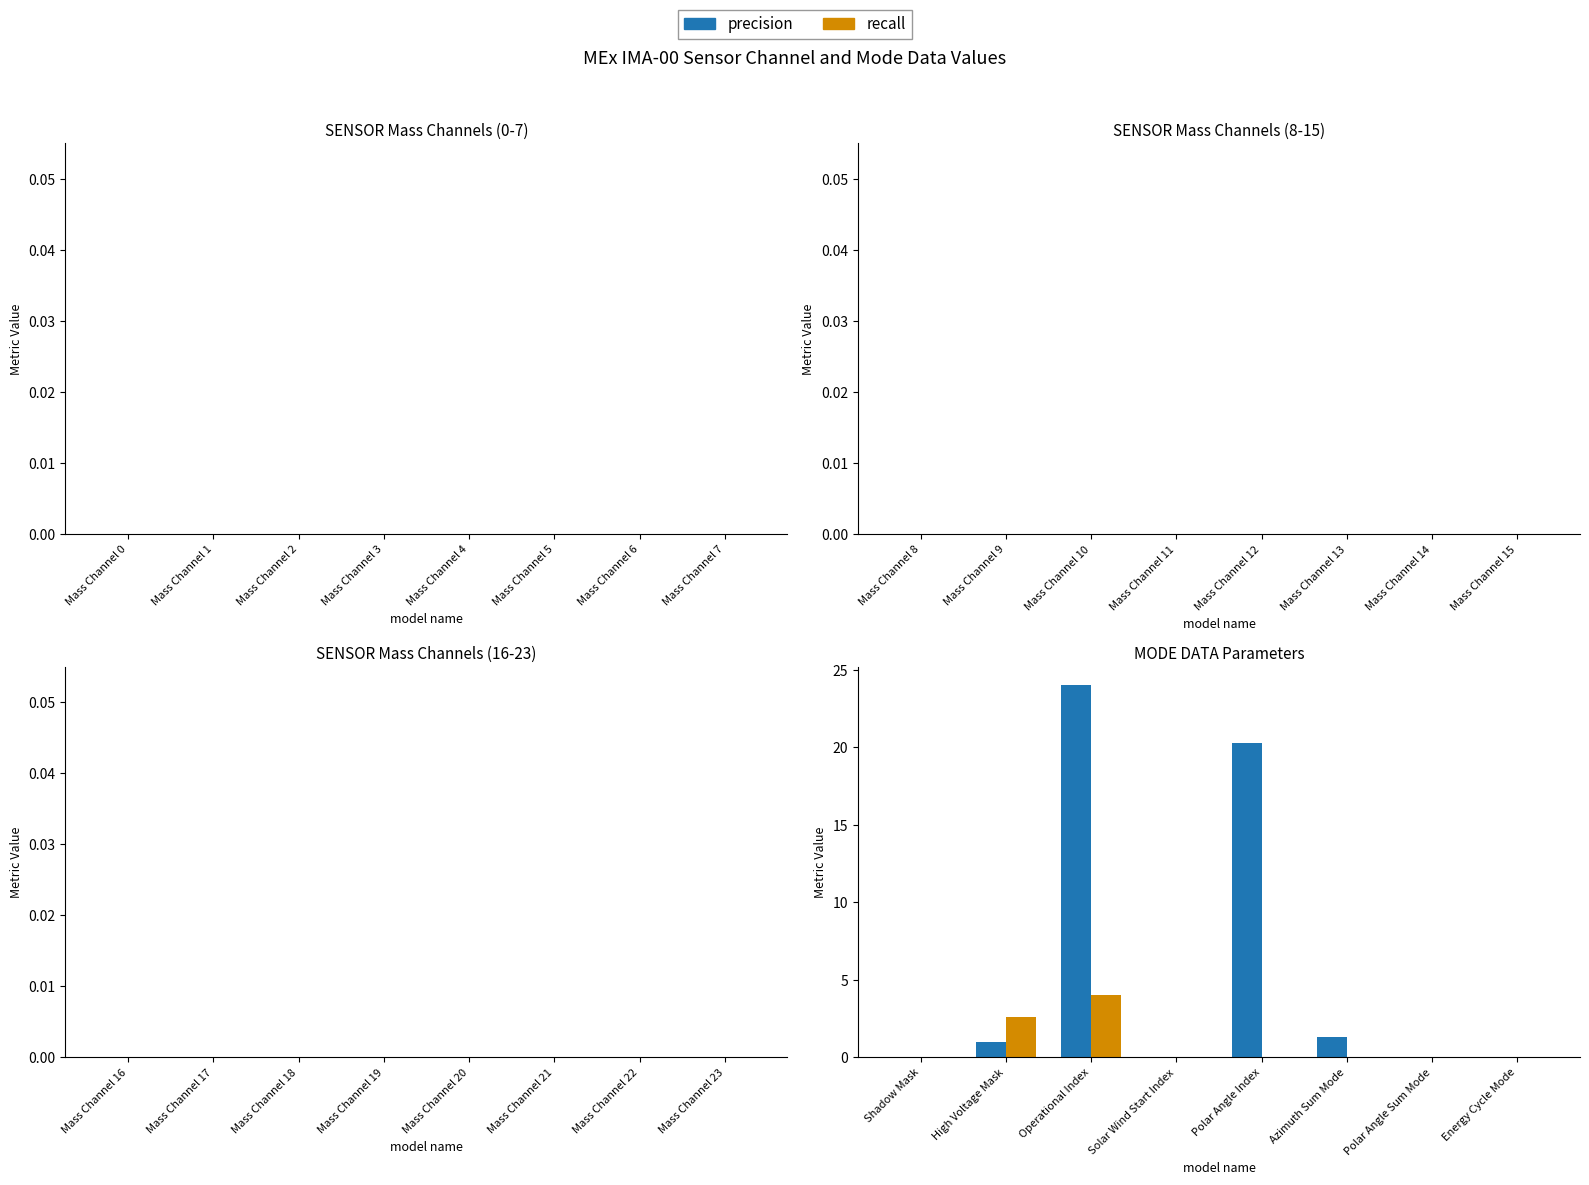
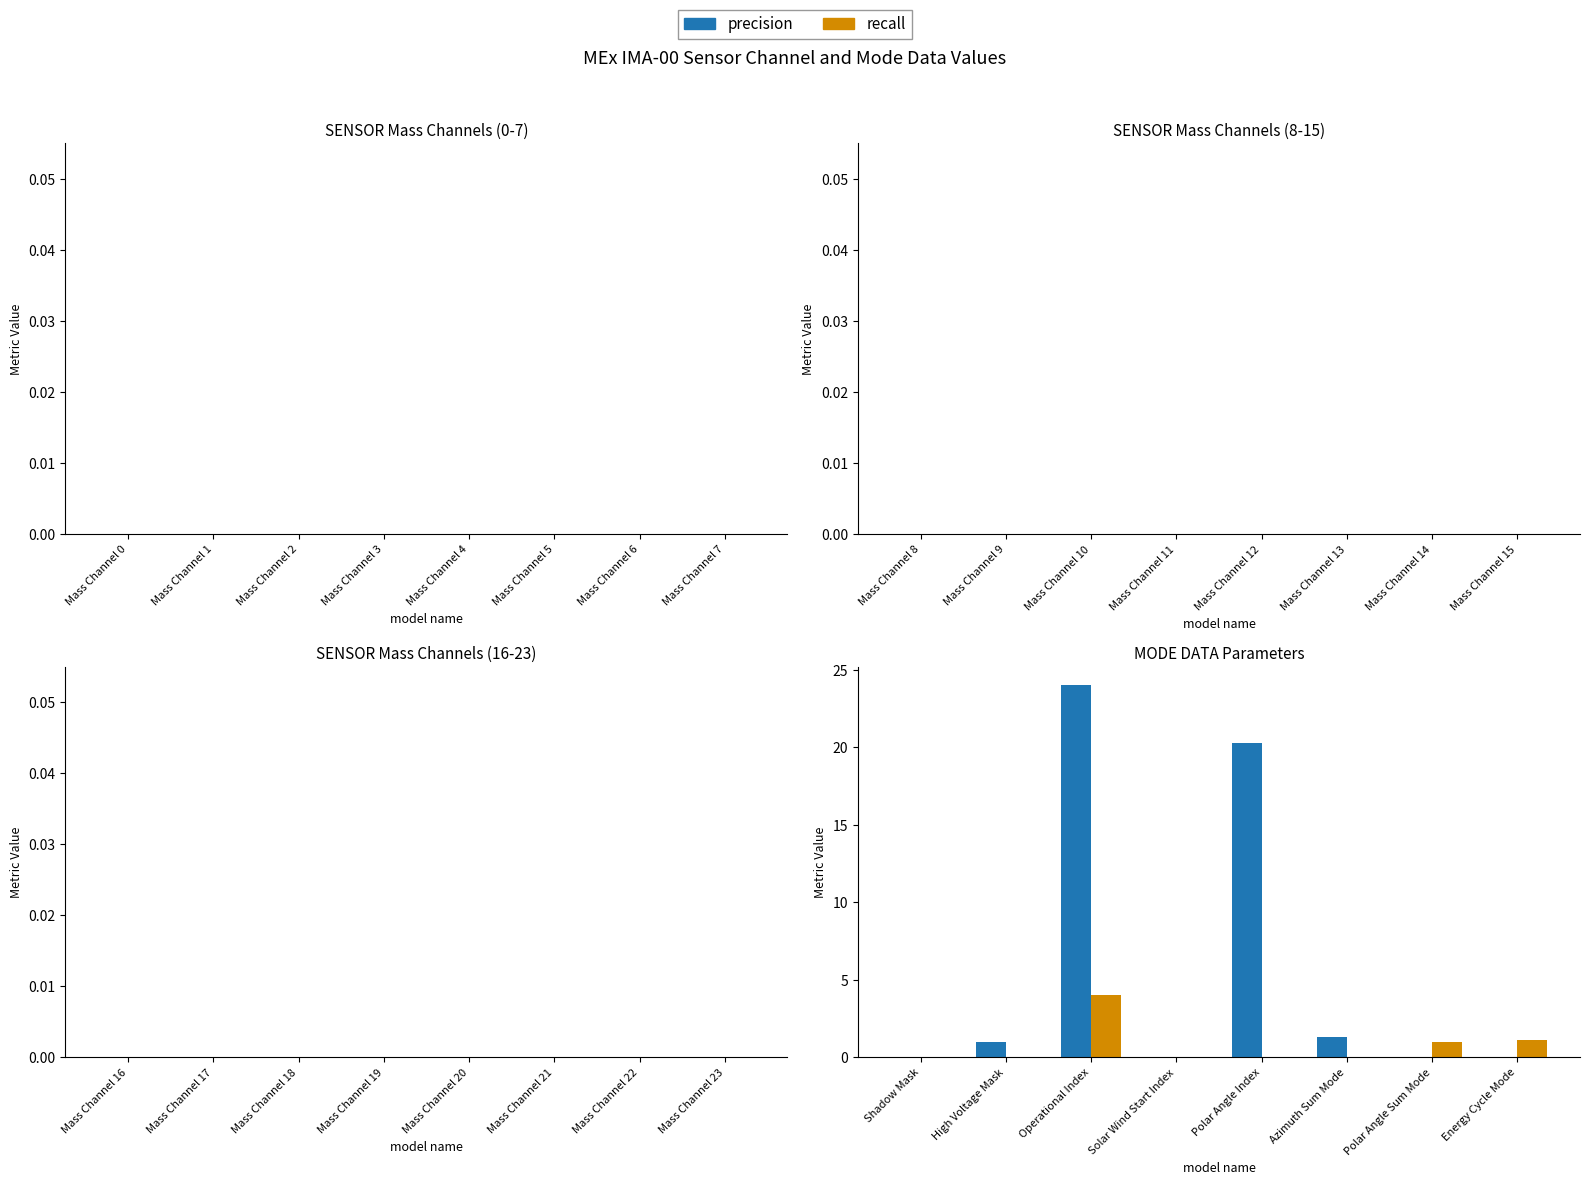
  {
    "SENSOR Mass Channels (0-7)": {
      "precision": {
        "Mass Channel 0": 0.000,
        "Mass Channel 1": 0.000,
        "Mass Channel 2": 0.000,
        "Mass Channel 3": 0.000,
        "Mass Channel 4": 0.000,
        "Mass Channel 5": 0.000,
        "Mass Channel 6": 0.000,
        "Mass Channel 7": 0.000
      },
      "recall": {
        "Mass Channel 0": 0.000,
        "Mass Channel 1": 0.000,
        "Mass Channel 2": 0.000,
        "Mass Channel 3": 0.000,
        "Mass Channel 4": 0.000,
        "Mass Channel 5": 0.000,
        "Mass Channel 6": 0.000,
        "Mass Channel 7": 0.000
      }
    },
    "SENSOR Mass Channels (8-15)": {
      "precision": {
        "Mass Channel 8": 0.000,
        "Mass Channel 9": 0.000,
        "Mass Channel 10": 0.000,
        "Mass Channel 11": 0.000,
        "Mass Channel 12": 0.000,
        "Mass Channel 13": 0.000,
        "Mass Channel 14": 0.000,
        "Mass Channel 15": 0.000
      },
      "recall": {
        "Mass Channel 8": 0.000,
        "Mass Channel 9": 0.000,
        "Mass Channel 10": 0.000,
        "Mass Channel 11": 0.000,
        "Mass Channel 12": 0.000,
        "Mass Channel 13": 0.000,
        "Mass Channel 14": 0.000,
        "Mass Channel 15": 0.000
      }
    },
    "SENSOR Mass Channels (16-23)": {
      "precision": {
        "Mass Channel 16": 0.000,
        "Mass Channel 17": 0.000,
        "Mass Channel 18": 0.000,
        "Mass Channel 19": 0.000,
        "Mass Channel 20": 0.000,
        "Mass Channel 21": 0.000,
        "Mass Channel 22": 0.000,
        "Mass Channel 23": 0.000
      },
      "recall": {
        "Mass Channel 16": 0.000,
        "Mass Channel 17": 0.000,
        "Mass Channel 18": 0.000,
        "Mass Channel 19": 0.000,
        "Mass Channel 20": 0.000,
        "Mass Channel 21": 0.000,
        "Mass Channel 22": 0.000,
        "Mass Channel 23": 0.000
      }
    },
    "MODE DATA Parameters": {
      "precision": {
        "Shadow Mask": 0.0,
        "High Voltage Mask": 1.0,
        "Operational Index": 24.0,
        "Solar Wind Start Index": 0.0,
        "Polar Angle Index": 20.3,
        "Azimuth Sum Mode": 1.3,
        "Polar Angle Sum Mode": 0.0,
        "Energy Cycle Mode": 0.0
      },
      "recall": {
        "Shadow Mask": 0.0,
-       "High Voltage Mask": 2.6,
+       "High Voltage Mask": 0.0,
        "Operational Index": 4.0,
        "Solar Wind Start Index": 0.0,
        "Polar Angle Index": 0.0,
        "Azimuth Sum Mode": 0.0,
-       "Polar Angle Sum Mode": 0,
-       "Energy Cycle Mode": 0.0
+       "Polar Angle Sum Mode": 1,
+       "Energy Cycle Mode": 1.1
      }
    }
  }
